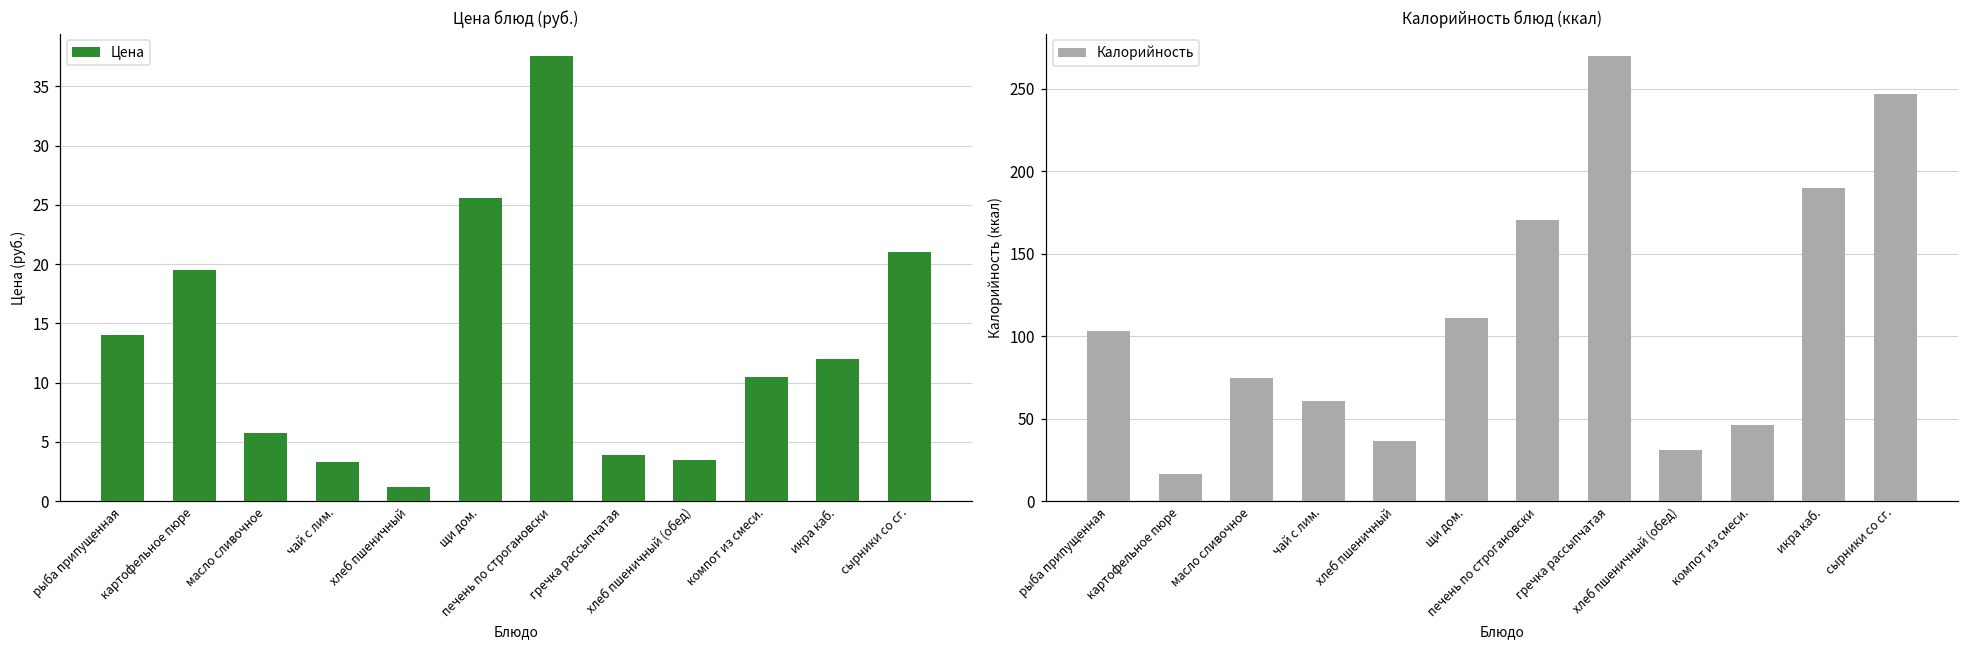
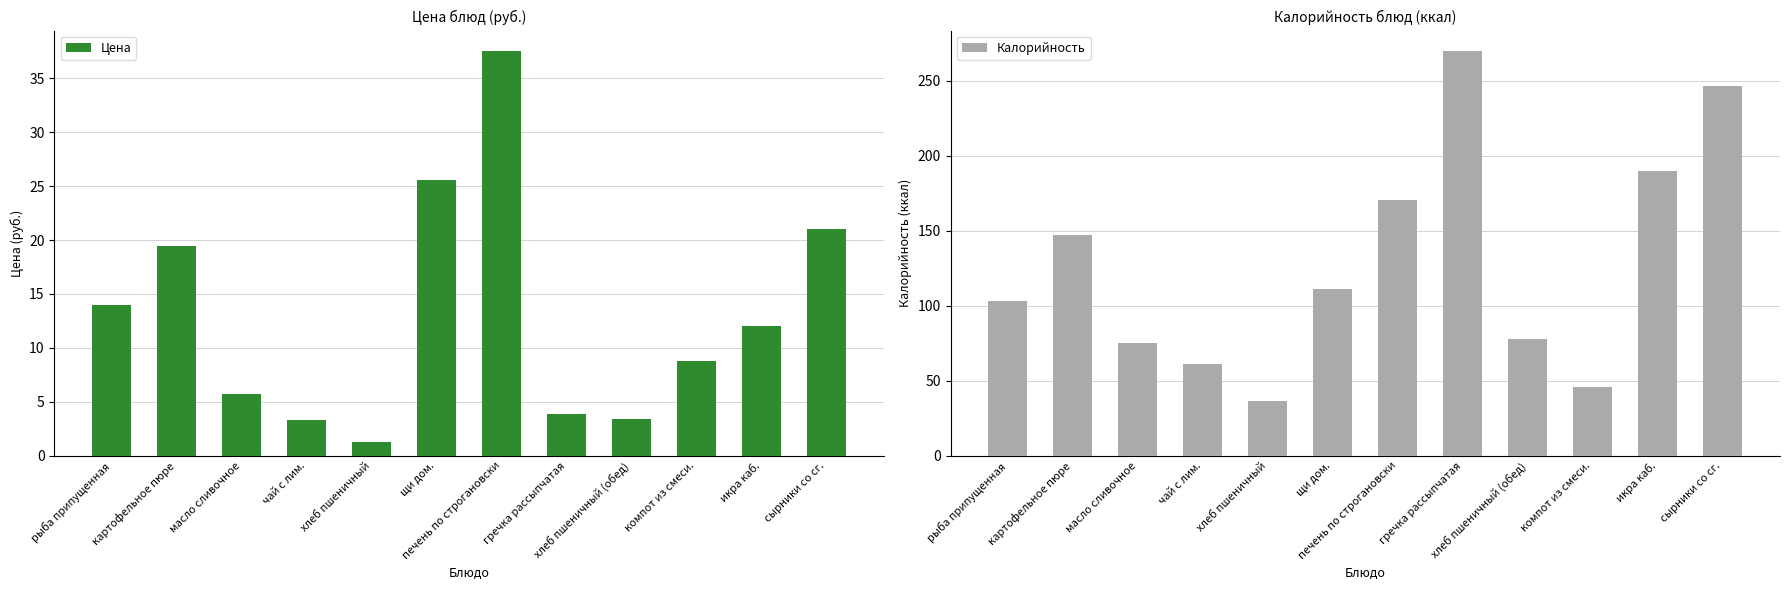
  {
    "Цена блюд (руб.)": {
      "рыба припущенная": 14.0,
      "картофельное пюре": 19.5,
      "масло сливочное": 5.8,
      "чай с лим.": 3.3,
      "хлеб пшеничный": 1.2,
      "щи дом.": 25.6,
      "печень по строгановски": 37.6,
      "гречка рассыпчатая": 3.9,
      "хлеб пшеничный (обед)": 3.4,
-     "компот из смеси.": 10.5,
+     "компот из смеси.": 8.8,
      "икра каб.": 12.0,
      "сырники со сг.": 21.0
    },
    "Калорийность блюд (ккал)": {
      "рыба припущенная": 103,
-     "картофельное пюре": 17,
+     "картофельное пюре": 147,
      "масло сливочное": 75,
      "чай с лим.": 61,
      "хлеб пшеничный": 36,
      "щи дом.": 111,
      "печень по строгановски": 170,
      "гречка рассыпчатая": 270,
-     "хлеб пшеничный (обед)": 31,
+     "хлеб пшеничный (обед)": 78,
      "компот из смеси.": 46,
      "икра каб.": 190,
      "сырники со сг.": 247
    }
  }
